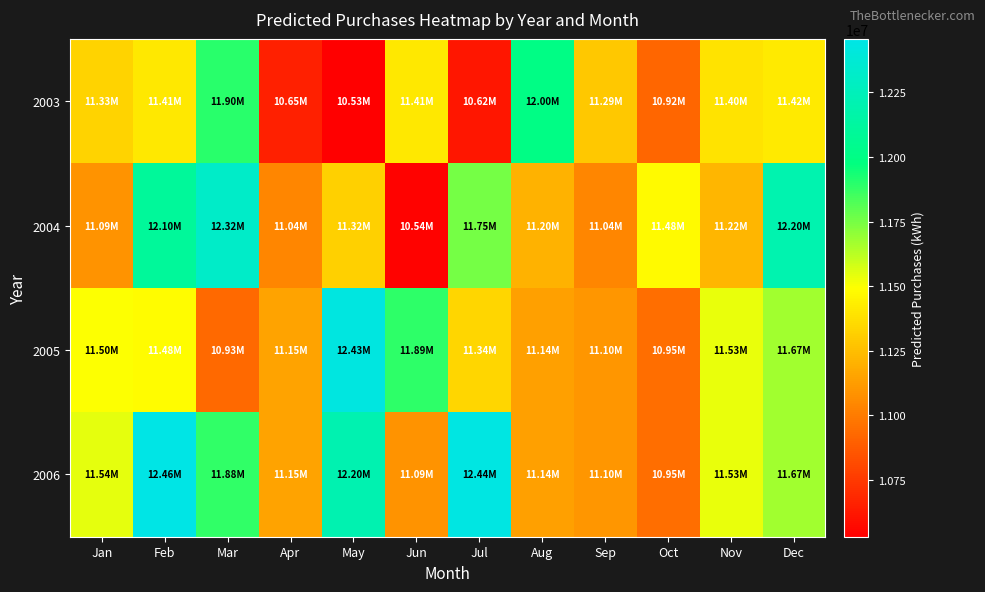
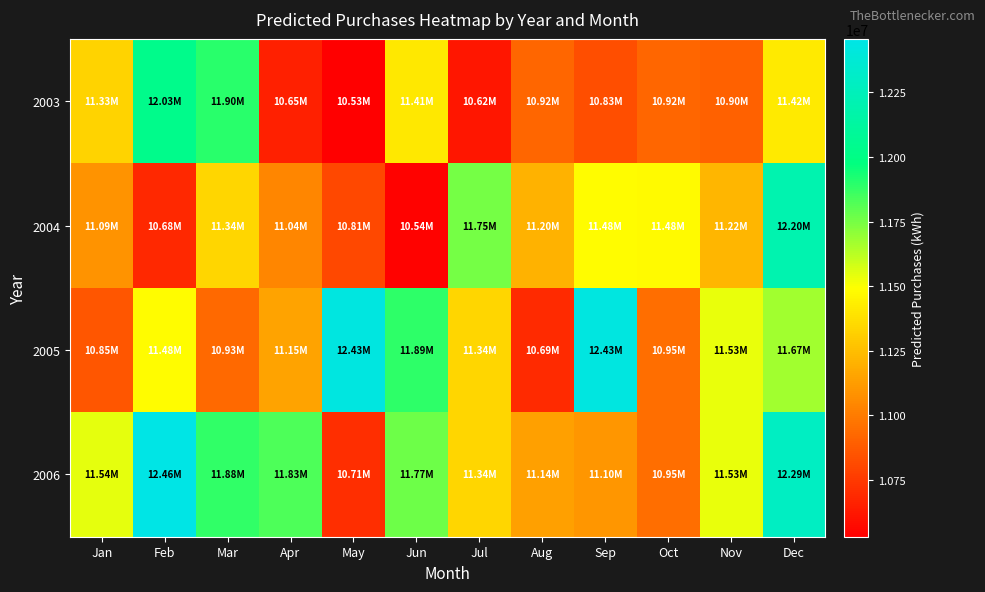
  {
    "2003": {
      "Jan": "11.33M",
-     "Feb": "11.41M",
+     "Feb": "12.03M",
      "Mar": "11.90M",
      "Apr": "10.65M",
      "May": "10.53M",
      "Jun": "11.41M",
      "Jul": "10.62M",
-     "Aug": "12.00M",
-     "Sep": "11.29M",
+     "Aug": "10.92M",
+     "Sep": "10.83M",
      "Oct": "10.92M",
-     "Nov": "11.40M",
+     "Nov": "10.90M",
      "Dec": "11.42M"
    },
    "2004": {
      "Jan": "11.09M",
-     "Feb": "12.10M",
-     "Mar": "12.32M",
+     "Feb": "10.68M",
+     "Mar": "11.34M",
      "Apr": "11.04M",
-     "May": "11.32M",
+     "May": "10.81M",
      "Jun": "10.54M",
      "Jul": "11.75M",
      "Aug": "11.20M",
-     "Sep": "11.04M",
+     "Sep": "11.48M",
      "Oct": "11.48M",
      "Nov": "11.22M",
      "Dec": "12.20M"
    },
    "2005": {
-     "Jan": "11.50M",
+     "Jan": "10.85M",
      "Feb": "11.48M",
      "Mar": "10.93M",
      "Apr": "11.15M",
      "May": "12.43M",
      "Jun": "11.89M",
      "Jul": "11.34M",
-     "Aug": "11.14M",
-     "Sep": "11.10M",
+     "Aug": "10.69M",
+     "Sep": "12.43M",
      "Oct": "10.95M",
      "Nov": "11.53M",
      "Dec": "11.67M"
    },
    "2006": {
      "Jan": "11.54M",
      "Feb": "12.46M",
      "Mar": "11.88M",
-     "Apr": "11.15M",
-     "May": "12.20M",
-     "Jun": "11.09M",
-     "Jul": "12.44M",
+     "Apr": "11.83M",
+     "May": "10.71M",
+     "Jun": "11.77M",
+     "Jul": "11.34M",
      "Aug": "11.14M",
      "Sep": "11.10M",
      "Oct": "10.95M",
      "Nov": "11.53M",
-     "Dec": "11.67M"
+     "Dec": "12.29M"
    }
  }
